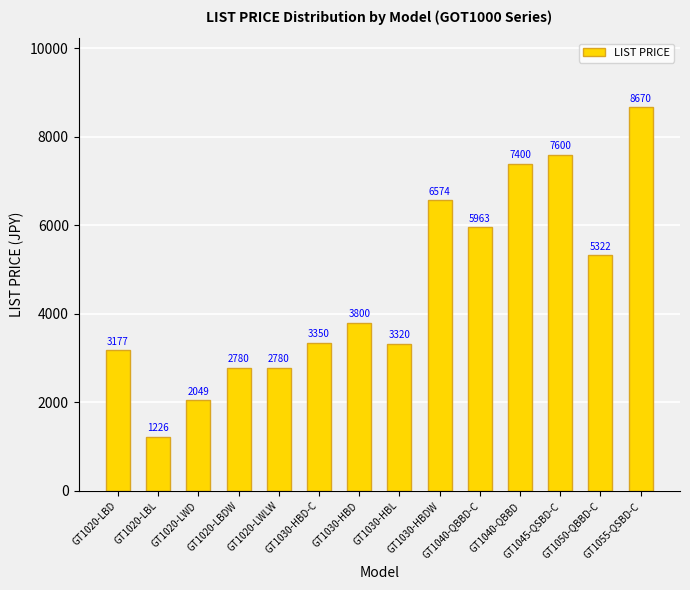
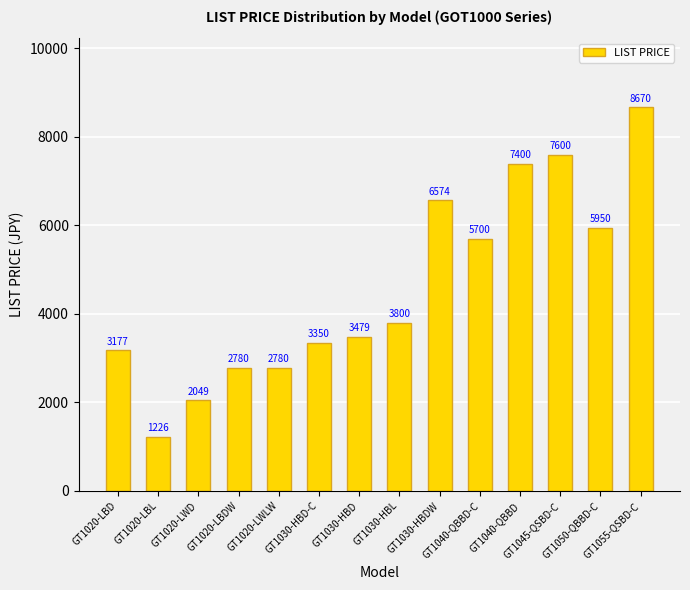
  {
    "GT1020-LBD": 3177,
    "GT1020-LBL": 1226,
    "GT1020-LWD": 2049,
    "GT1020-LBDW": 2780,
    "GT1020-LWLW": 2780,
    "GT1030-HBD-C": 3350,
-   "GT1030-HBD": 3800,
-   "GT1030-HBL": 3320,
+   "GT1030-HBD": 3479,
+   "GT1030-HBL": 3800,
    "GT1030-HBDW": 6574,
-   "GT1040-QBBD-C": 5963,
+   "GT1040-QBBD-C": 5700,
    "GT1040-QBBD": 7400,
    "GT1045-QSBD-C": 7600,
-   "GT1050-QBBD-C": 5322,
+   "GT1050-QBBD-C": 5950,
    "GT1055-QSBD-C": 8670
  }
